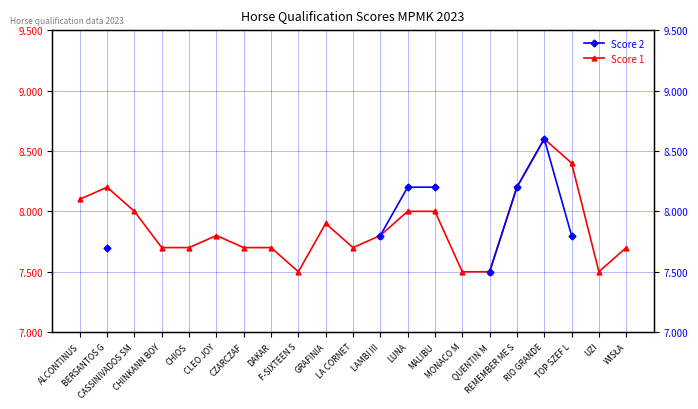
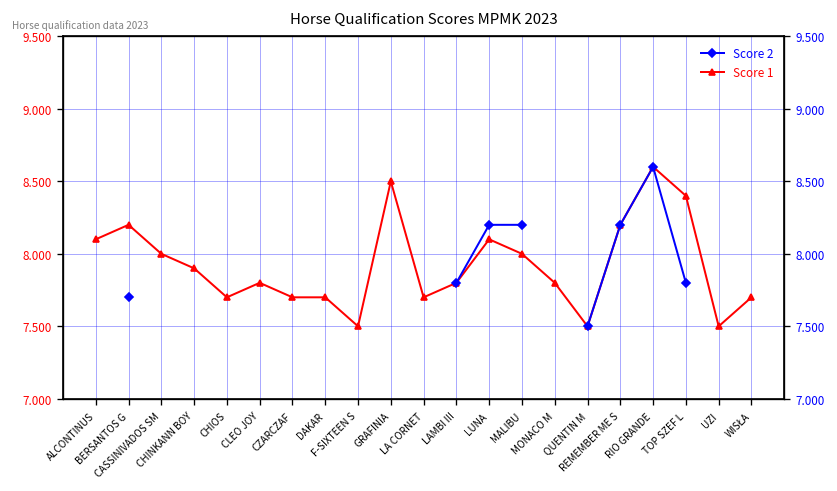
  {
    "Score 1": {
      "ALCONTINUS": 8.1,
      "BERSANTOS G": 8.2,
      "CASSINIVADOS SM": 8.0,
-     "CHINKANN BOY": 7.7,
+     "CHINKANN BOY": 7.9,
      "CHIOS": 7.7,
      "CLEO JOY": 7.8,
      "CZARCZAF": 7.7,
      "DAKAR": 7.7,
      "F-SIXTEEN S": 7.5,
-     "GRAFINIA": 7.9,
+     "GRAFINIA": 8.5,
      "LA CORNET": 7.7,
      "LAMBI III": 7.8,
-     "LUNA": 8.0,
+     "LUNA": 8.1,
      "MALIBU": 8.0,
-     "MONACO M": 7.5,
+     "MONACO M": 7.8,
      "QUENTIN M": 7.5,
      "REMEMBER ME S": 8.2,
      "RIO GRANDE": 8.6,
      "TOP SZEF L": 8.4,
      "UZI": 7.5,
      "WISŁA": 7.7
    },
    "Score 2": {
      "BERSANTOS G": 7.70,
      "LAMBI III": 7.80,
      "LUNA": 8.20,
      "MALIBU": 8.20,
      "QUENTIN M": 7.50,
      "REMEMBER ME S": 8.20,
      "RIO GRANDE": 8.60,
      "TOP SZEF L": 7.80
    }
  }
